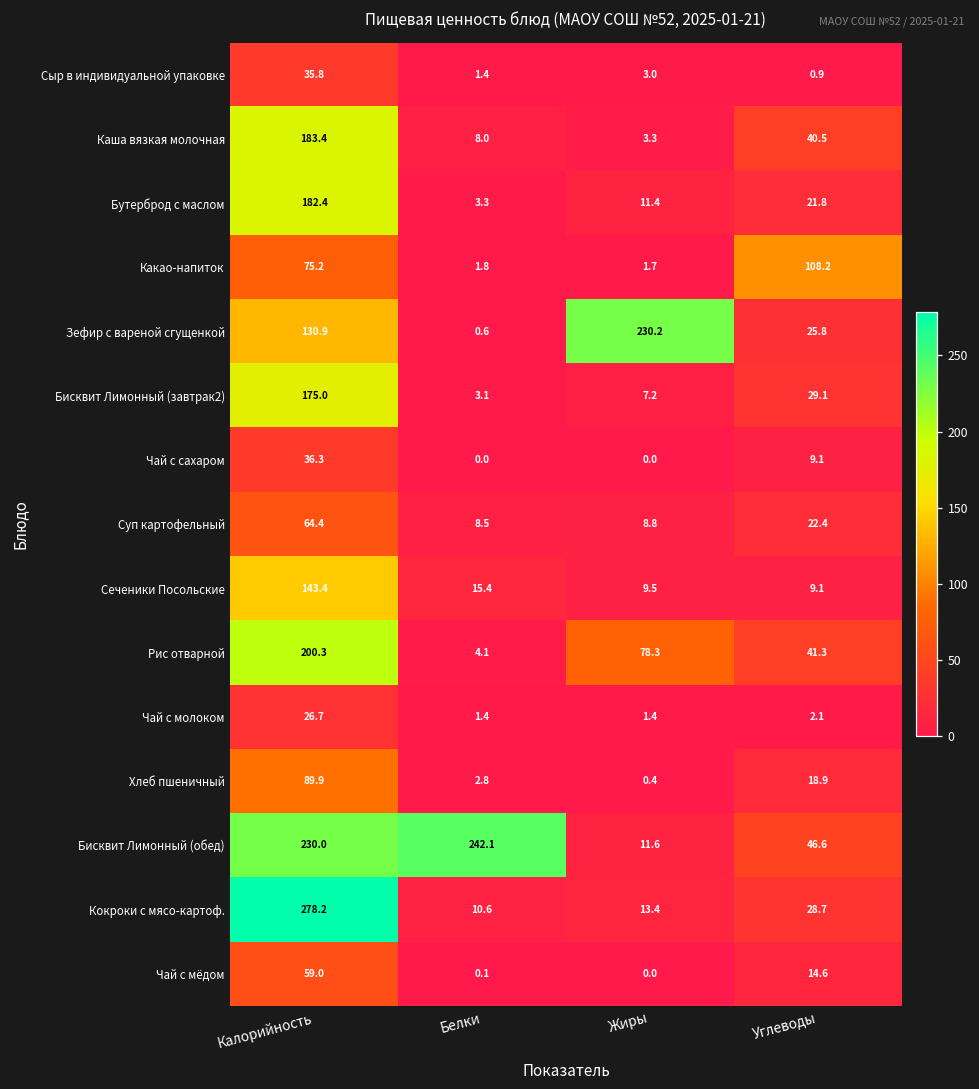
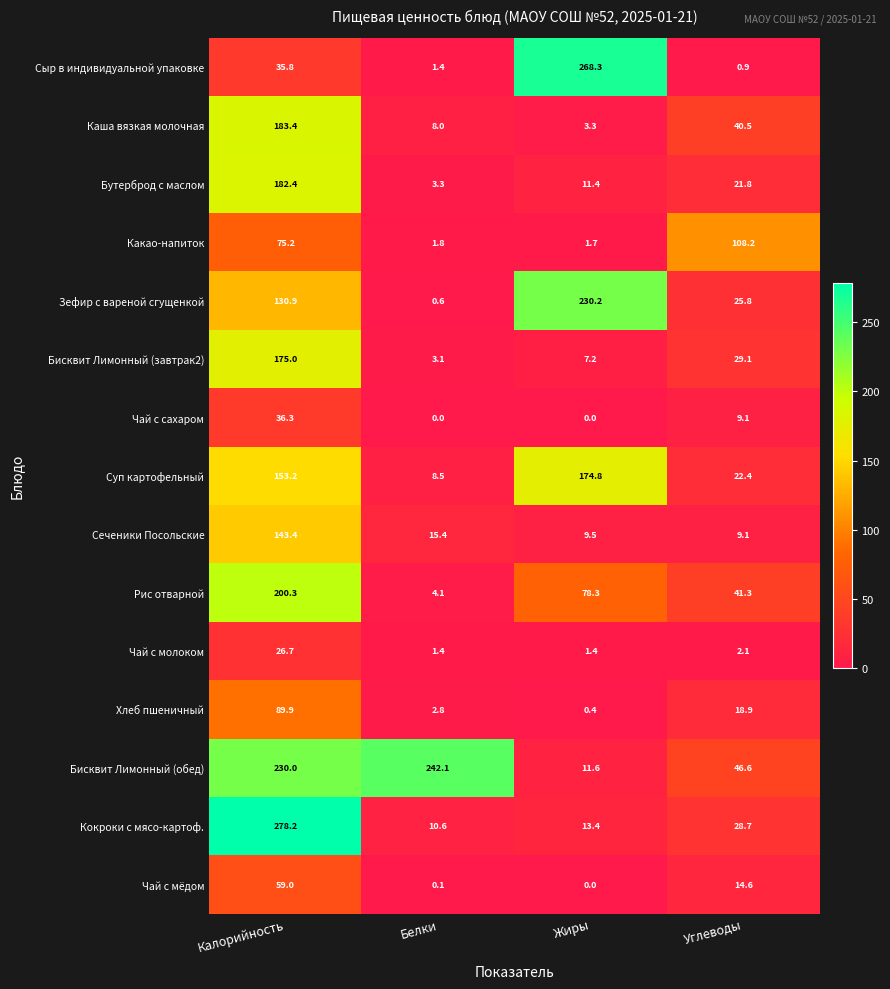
  {
    "Сыр в индивидуальной упаковке": {
      "Калорийность": 35.8,
      "Белки": 1.4,
-     "Жиры": 3.0,
+     "Жиры": 268.3,
      "Углеводы": 0.9
    },
    "Каша вязкая молочная": {
      "Калорийность": 183.4,
      "Белки": 8.0,
      "Жиры": 3.3,
      "Углеводы": 40.5
    },
    "Бутерброд с маслом": {
      "Калорийность": 182.4,
      "Белки": 3.3,
      "Жиры": 11.4,
      "Углеводы": 21.8
    },
    "Какао-напиток": {
      "Калорийность": 75.2,
      "Белки": 1.8,
      "Жиры": 1.7,
      "Углеводы": 108.2
    },
    "Зефир с вареной сгущенкой": {
      "Калорийность": 130.9,
      "Белки": 0.6,
      "Жиры": 230.2,
      "Углеводы": 25.8
    },
    "Бисквит Лимонный (завтрак2)": {
      "Калорийность": 175.0,
      "Белки": 3.1,
      "Жиры": 7.2,
      "Углеводы": 29.1
    },
    "Чай с сахаром": {
      "Калорийность": 36.3,
      "Белки": 0.0,
      "Жиры": 0.0,
      "Углеводы": 9.1
    },
    "Суп картофельный": {
-     "Калорийность": 64.4,
+     "Калорийность": 153.2,
      "Белки": 8.5,
-     "Жиры": 8.8,
+     "Жиры": 174.8,
      "Углеводы": 22.4
    },
    "Сеченики Посольские": {
      "Калорийность": 143.4,
      "Белки": 15.4,
      "Жиры": 9.5,
      "Углеводы": 9.1
    },
    "Рис отварной": {
      "Калорийность": 200.3,
      "Белки": 4.1,
      "Жиры": 78.3,
      "Углеводы": 41.3
    },
    "Чай с молоком": {
      "Калорийность": 26.7,
      "Белки": 1.4,
      "Жиры": 1.4,
      "Углеводы": 2.1
    },
    "Хлеб пшеничный": {
      "Калорийность": 89.9,
      "Белки": 2.8,
      "Жиры": 0.4,
      "Углеводы": 18.9
    },
    "Бисквит Лимонный (обед)": {
      "Калорийность": 230.0,
      "Белки": 242.1,
      "Жиры": 11.6,
      "Углеводы": 46.6
    },
    "Кокроки с мясо-картоф.": {
      "Калорийность": 278.2,
      "Белки": 10.6,
      "Жиры": 13.4,
      "Углеводы": 28.7
    },
    "Чай с мёдом": {
      "Калорийность": 59.0,
      "Белки": 0.1,
      "Жиры": 0.0,
      "Углеводы": 14.6
    }
  }
